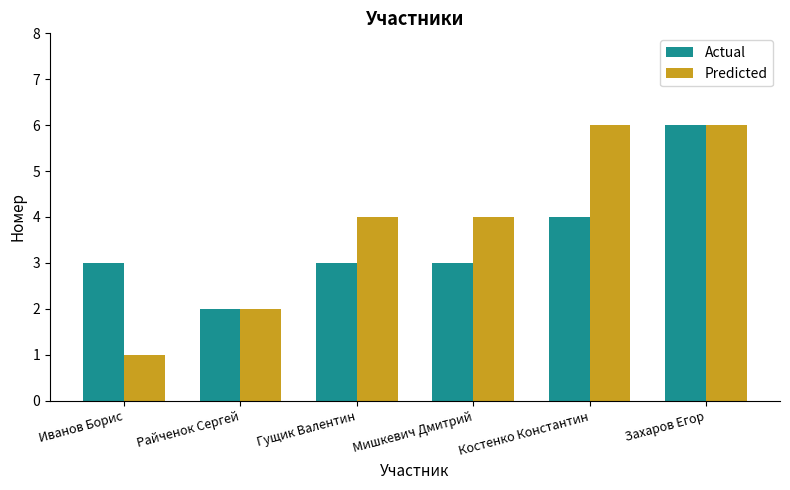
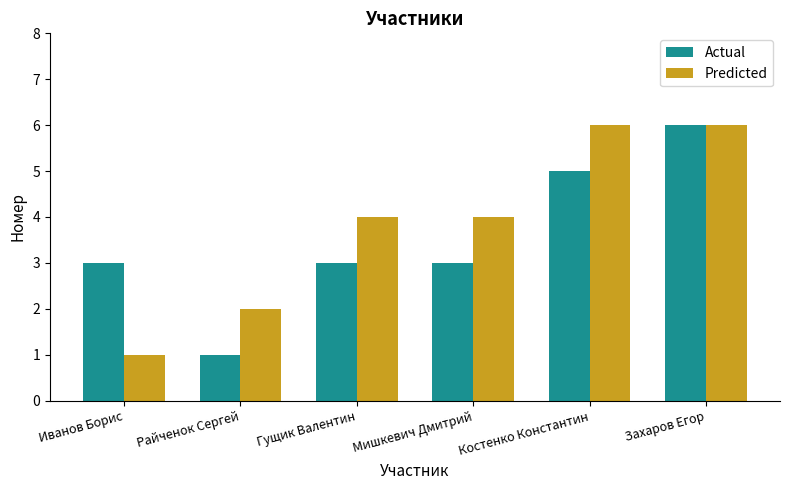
  {
    "Actual": {
      "Иванов Борис": 3,
-     "Райченок Сергей": 2,
+     "Райченок Сергей": 1,
      "Гущик Валентин": 3,
      "Мишкевич Дмитрий": 3,
-     "Костенко Константин": 4,
+     "Костенко Константин": 5,
      "Захаров Егор": 6
    },
    "Predicted": {
      "Иванов Борис": 1,
      "Райченок Сергей": 2,
      "Гущик Валентин": 4,
      "Мишкевич Дмитрий": 4,
      "Костенко Константин": 6,
      "Захаров Егор": 6
    }
  }
